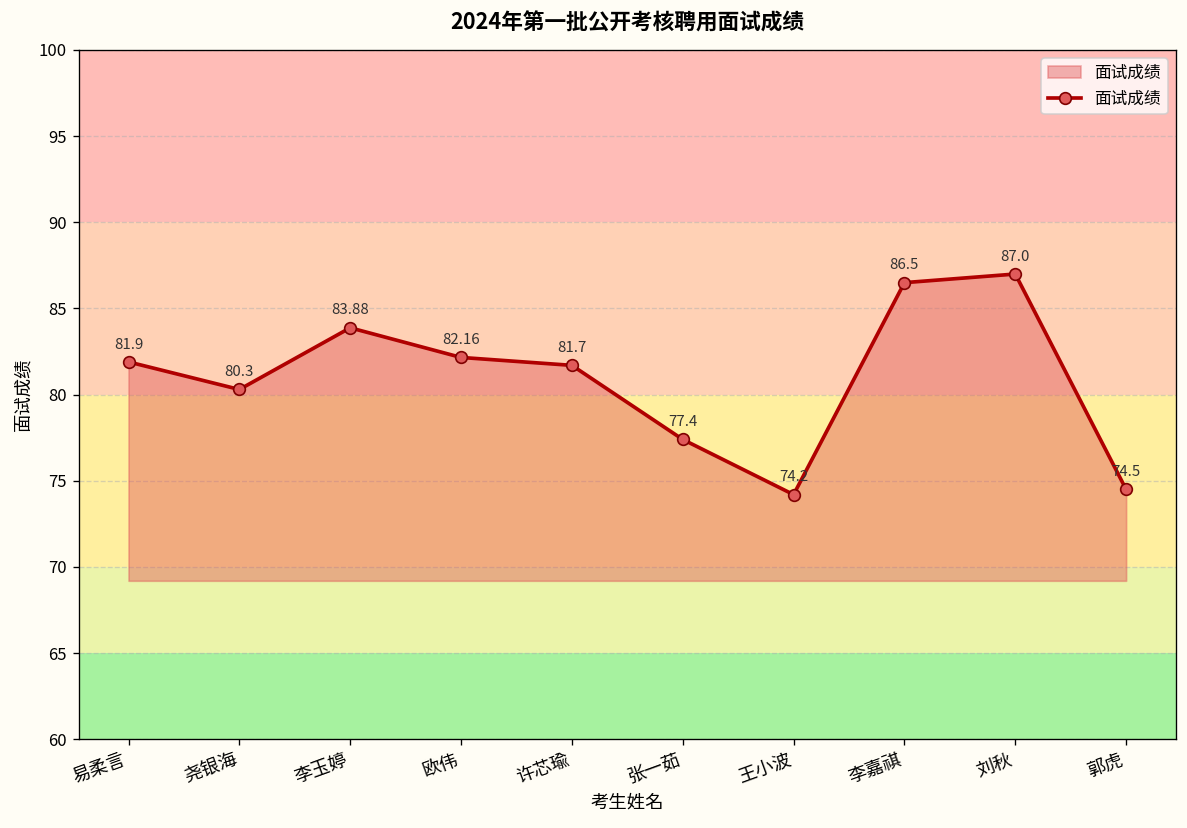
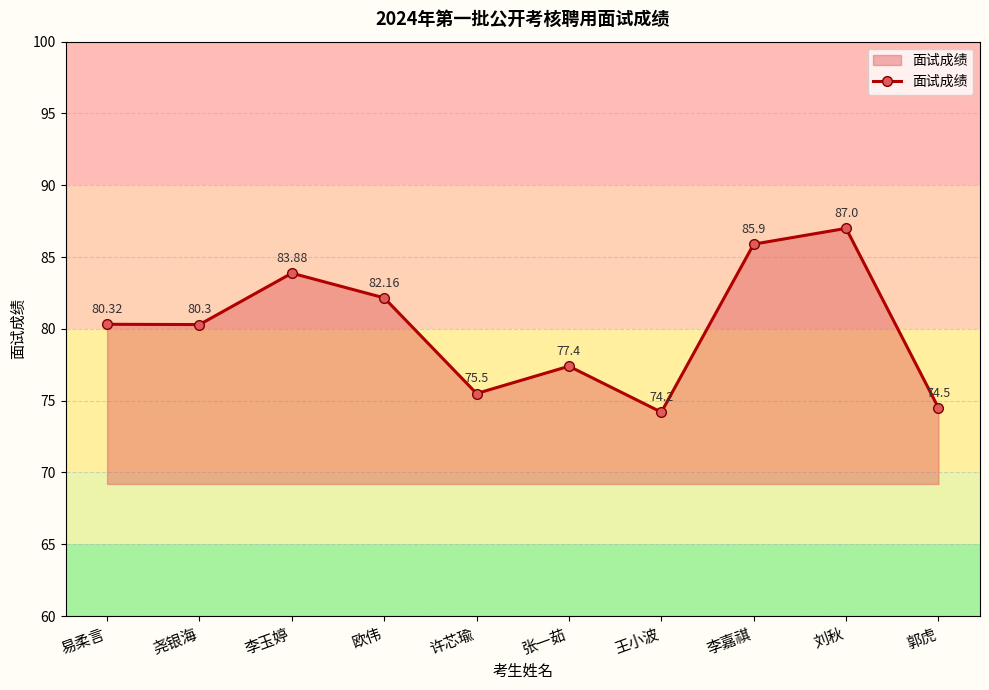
  {
-   "易柔言": 81.9,
+   "易柔言": 80.32,
    "尧银海": 80.3,
    "李玉婷": 83.88,
    "欧伟": 82.16,
-   "许芯瑜": 81.7,
+   "许芯瑜": 75.5,
    "张一茹": 77.4,
    "王小波": 74.2,
-   "李嘉祺": 86.5,
+   "李嘉祺": 85.9,
    "刘秋": 87.0,
    "郭虎": 74.5
  }
